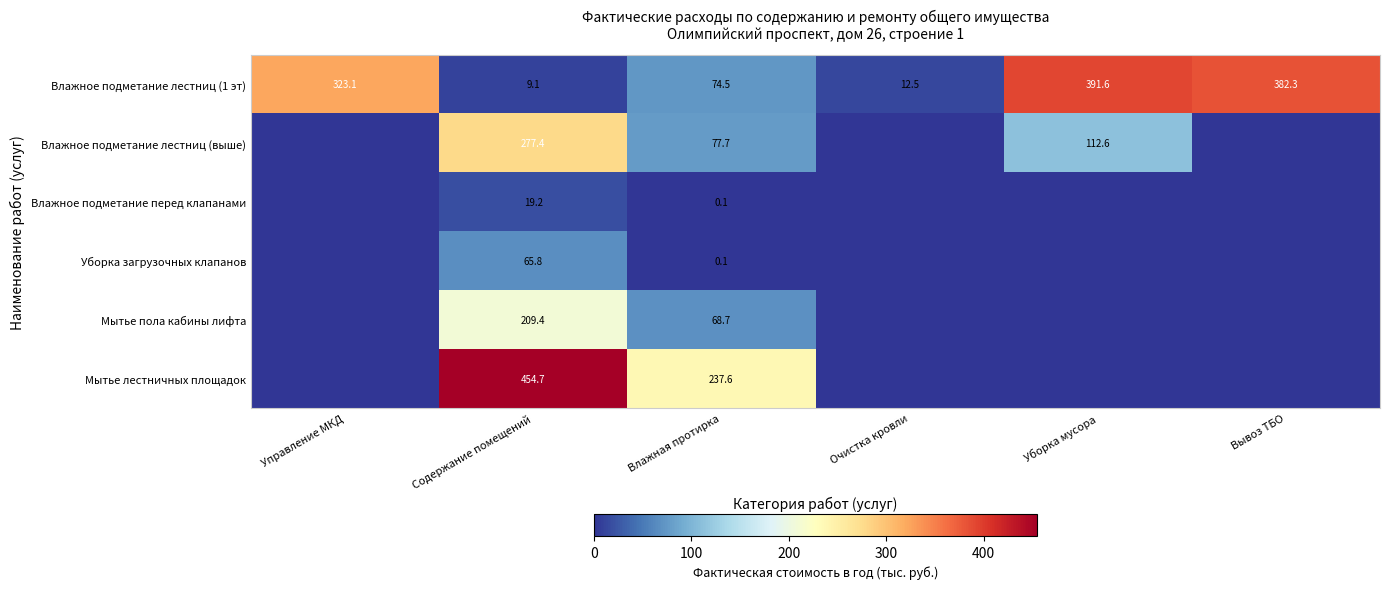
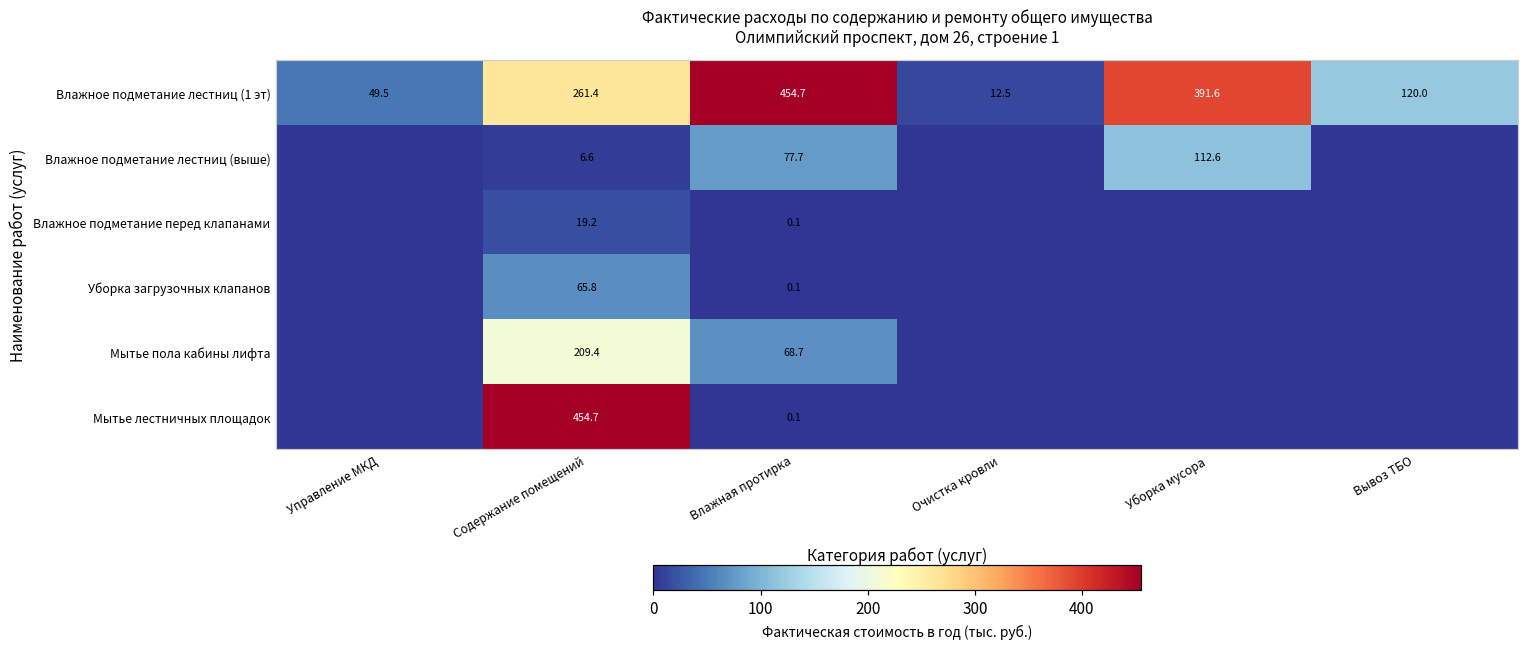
  {
    "Влажное подметание лестниц (1 эт)": {
-     "Управление МКД": 323.1,
-     "Содержание помещений": 9.1,
-     "Влажная протирка": 74.5,
+     "Управление МКД": 49.5,
+     "Содержание помещений": 261.4,
+     "Влажная протирка": 454.7,
      "Очистка кровли": 12.5,
      "Уборка мусора": 391.6,
-     "Вывоз ТБО": 382.3
+     "Вывоз ТБО": 120.0
    },
    "Влажное подметание лестниц (выше)": {
-     "Содержание помещений": 277.4,
+     "Содержание помещений": 6.6,
      "Влажная протирка": 77.7,
      "Уборка мусора": 112.6
    },
    "Влажное подметание перед клапанами": {
      "Содержание помещений": 19.2,
      "Влажная протирка": 0.1
    },
    "Уборка загрузочных клапанов": {
      "Содержание помещений": 65.8,
      "Влажная протирка": 0.1
    },
    "Мытье пола кабины лифта": {
      "Содержание помещений": 209.4,
      "Влажная протирка": 68.7
    },
    "Мытье лестничных площадок": {
      "Содержание помещений": 454.7,
-     "Влажная протирка": 237.6
+     "Влажная протирка": 0.1
    }
  }
